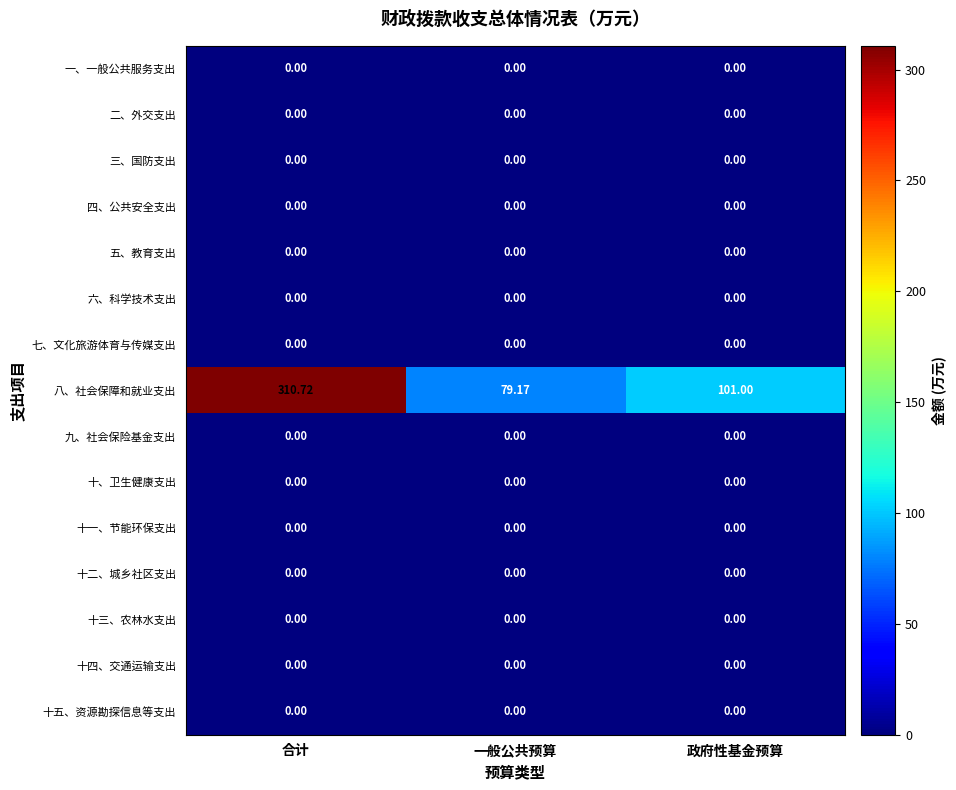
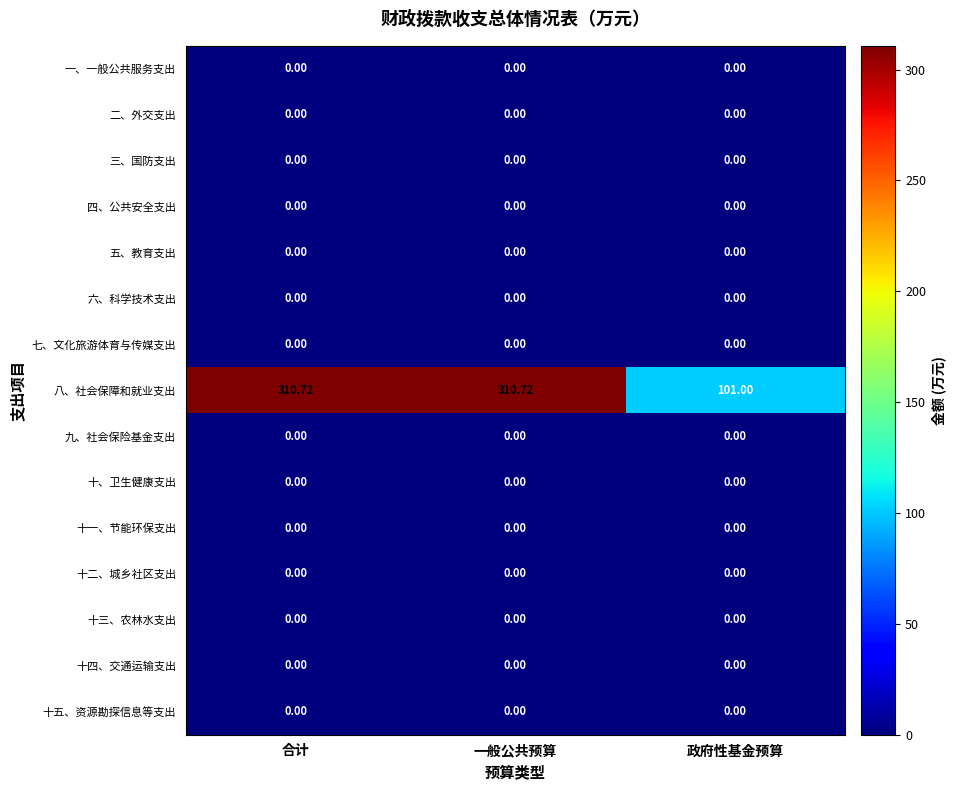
  {
    "一、一般公共服务支出": {
      "合计": 0.00,
      "一般公共预算": 0.00,
      "政府性基金预算": 0.00
    },
    "二、外交支出": {
      "合计": 0.00,
      "一般公共预算": 0.00,
      "政府性基金预算": 0.00
    },
    "三、国防支出": {
      "合计": 0.00,
      "一般公共预算": 0.00,
      "政府性基金预算": 0.00
    },
    "四、公共安全支出": {
      "合计": 0.00,
      "一般公共预算": 0.00,
      "政府性基金预算": 0.00
    },
    "五、教育支出": {
      "合计": 0.00,
      "一般公共预算": 0.00,
      "政府性基金预算": 0.00
    },
    "六、科学技术支出": {
      "合计": 0.00,
      "一般公共预算": 0.00,
      "政府性基金预算": 0.00
    },
    "七、文化旅游体育与传媒支出": {
      "合计": 0.00,
      "一般公共预算": 0.00,
      "政府性基金预算": 0.00
    },
    "八、社会保障和就业支出": {
      "合计": 310.72,
-     "一般公共预算": 79.17,
+     "一般公共预算": 310.72,
      "政府性基金预算": 101.00
    },
    "九、社会保险基金支出": {
      "合计": 0.00,
      "一般公共预算": 0.00,
      "政府性基金预算": 0.00
    },
    "十、卫生健康支出": {
      "合计": 0.00,
      "一般公共预算": 0.00,
      "政府性基金预算": 0.00
    },
    "十一、节能环保支出": {
      "合计": 0.00,
      "一般公共预算": 0.00,
      "政府性基金预算": 0.00
    },
    "十二、城乡社区支出": {
      "合计": 0.00,
      "一般公共预算": 0.00,
      "政府性基金预算": 0.00
    },
    "十三、农林水支出": {
      "合计": 0.00,
      "一般公共预算": 0.00,
      "政府性基金预算": 0.00
    },
    "十四、交通运输支出": {
      "合计": 0.00,
      "一般公共预算": 0.00,
      "政府性基金预算": 0.00
    },
    "十五、资源勘探信息等支出": {
      "合计": 0.00,
      "一般公共预算": 0.00,
      "政府性基金预算": 0.00
    }
  }
